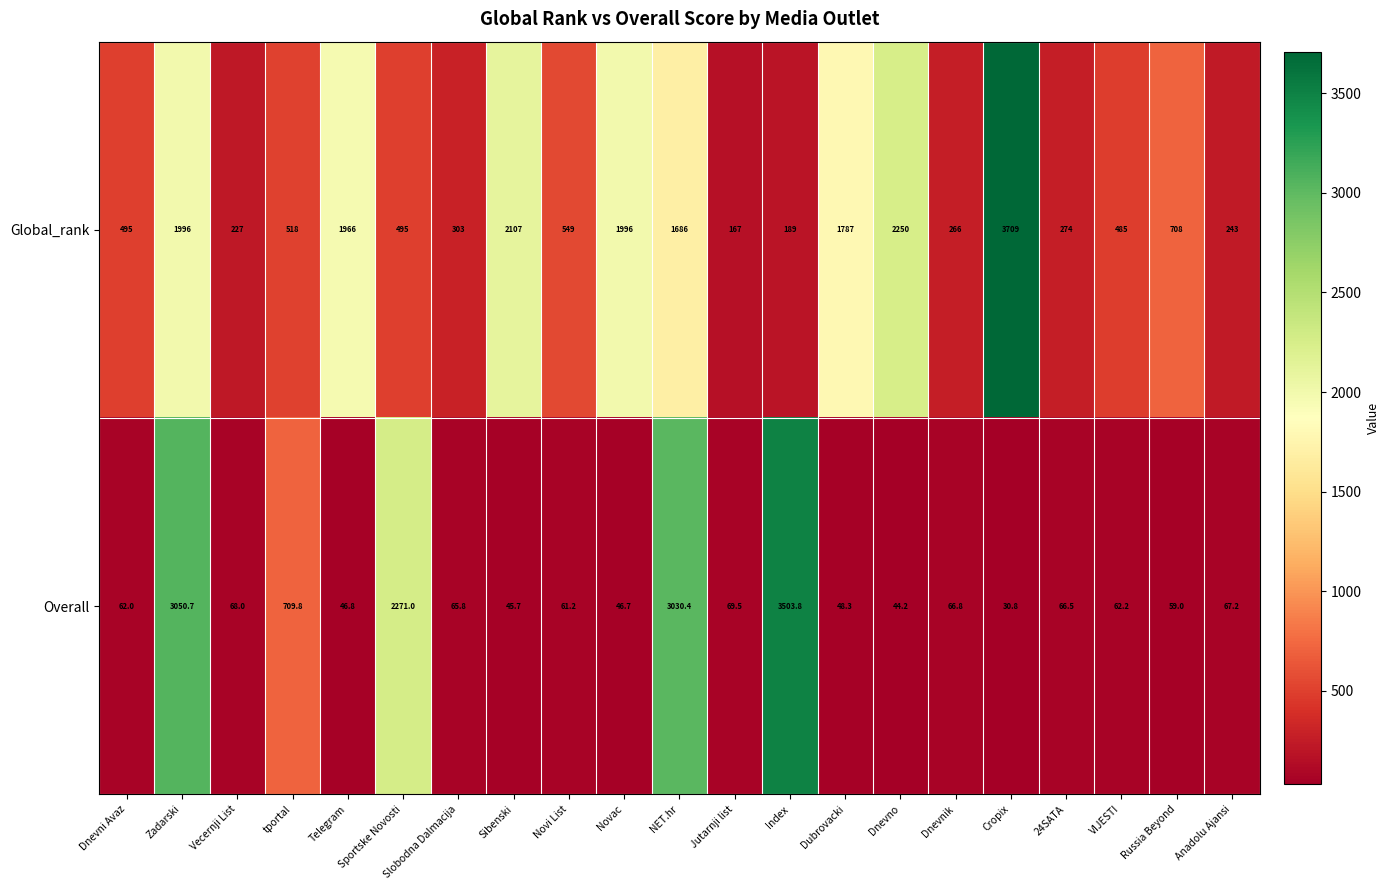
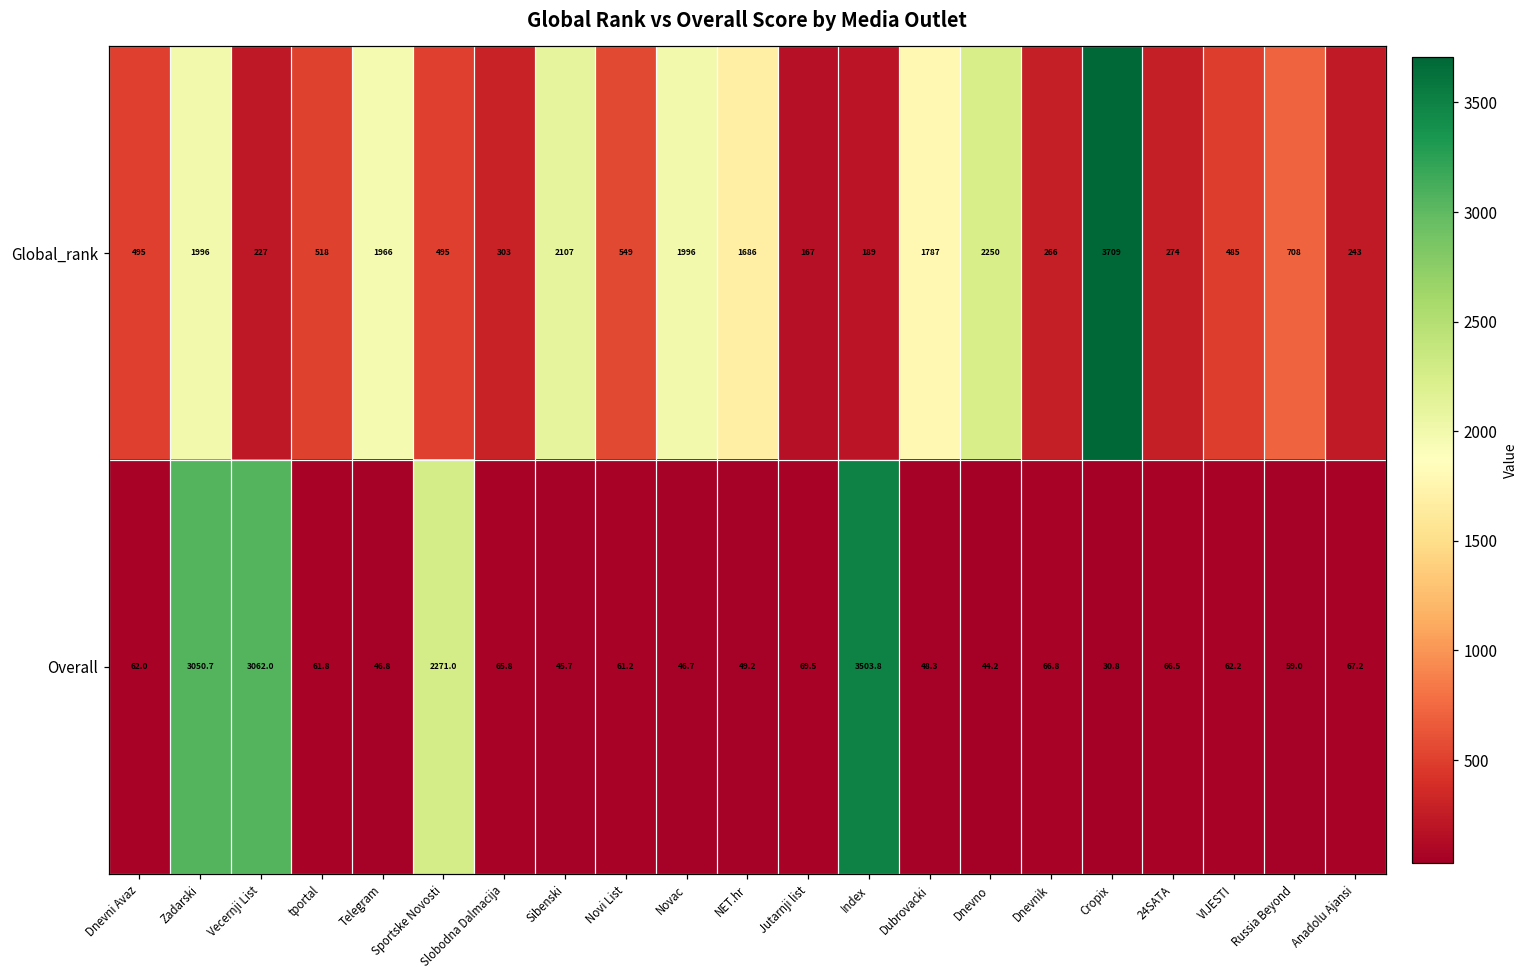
  {
    "Global_rank": {
      "Dnevni Avaz": 495,
      "Zadarski": 1996,
      "Vecernji List": 227,
      "tportal": 518,
      "Telegram": 1966,
      "Sportske Novosti": 495,
      "Slobodna Dalmacija": 303,
      "Sibenski": 2107,
      "Novi List": 549,
      "Novac": 1996,
      "NET.hr": 1686,
      "Jutarnji list": 167,
      "Index": 189,
      "Dubrovacki": 1787,
      "Dnevno": 2250,
      "Dnevnik": 266,
      "Cropix": 3709,
      "24SATA": 274,
      "VIJESTI": 485,
      "Russia Beyond": 708,
      "Anadolu Ajansi": 243
    },
    "Overall": {
      "Dnevni Avaz": 62.0,
      "Zadarski": 3050.7,
-     "Vecernji List": 68.0,
-     "tportal": 709.8,
+     "Vecernji List": 3062.0,
+     "tportal": 61.8,
      "Telegram": 46.8,
      "Sportske Novosti": 2271.0,
      "Slobodna Dalmacija": 65.8,
      "Sibenski": 45.7,
      "Novi List": 61.2,
      "Novac": 46.7,
-     "NET.hr": 3030.4,
+     "NET.hr": 49.2,
      "Jutarnji list": 69.5,
      "Index": 3503.8,
      "Dubrovacki": 48.3,
      "Dnevno": 44.2,
      "Dnevnik": 66.8,
      "Cropix": 30.8,
      "24SATA": 66.5,
      "VIJESTI": 62.2,
      "Russia Beyond": 59.0,
      "Anadolu Ajansi": 67.2
    }
  }
